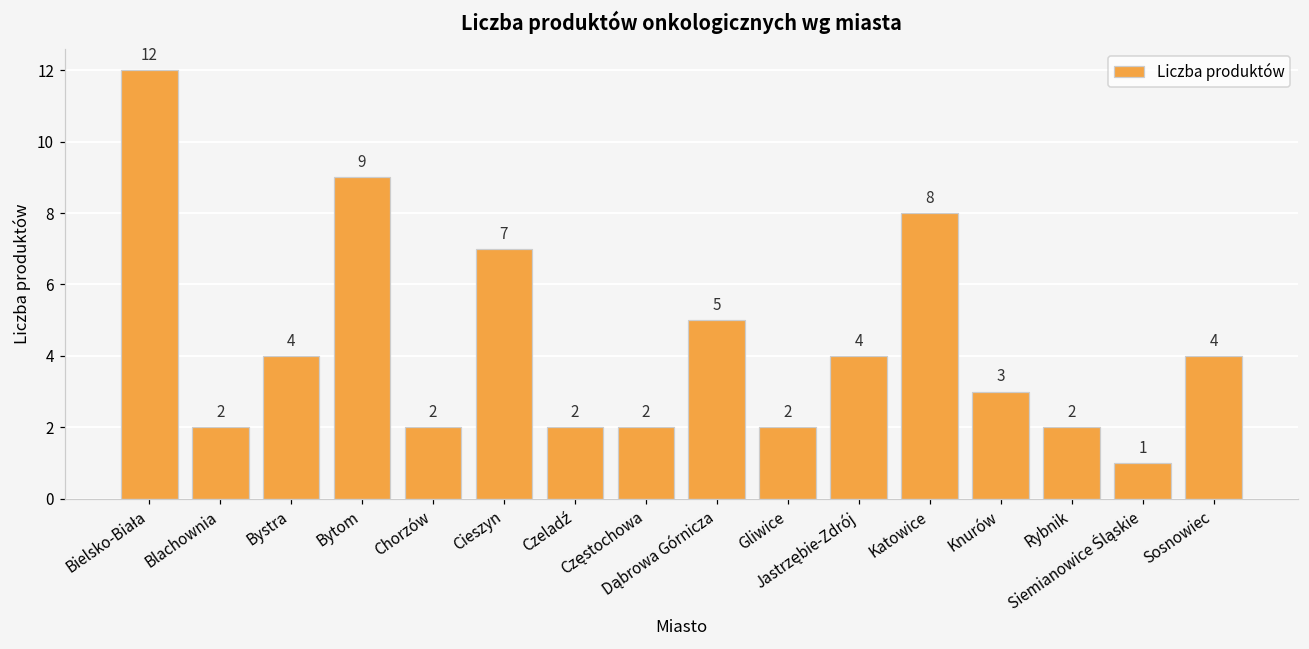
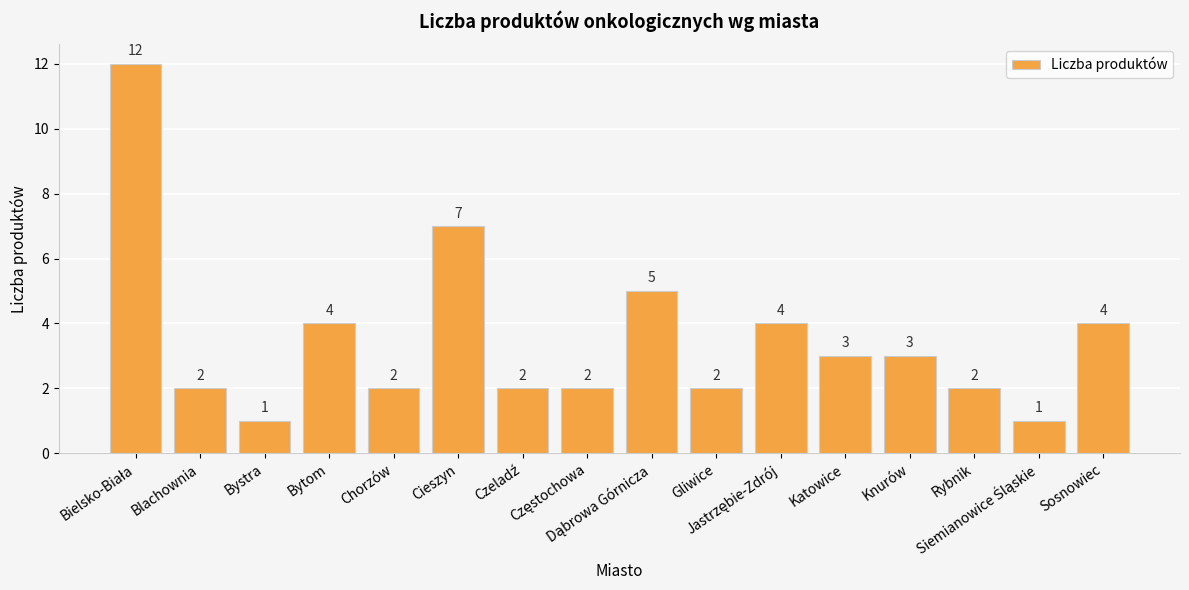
  {
    "Bielsko-Biała": 12,
    "Blachownia": 2,
-   "Bystra": 4,
-   "Bytom": 9,
+   "Bystra": 1,
+   "Bytom": 4,
    "Chorzów": 2,
    "Cieszyn": 7,
    "Czeladź": 2,
    "Częstochowa": 2,
    "Dąbrowa Górnicza": 5,
    "Gliwice": 2,
    "Jastrzębie-Zdrój": 4,
-   "Katowice": 8,
+   "Katowice": 3,
    "Knurów": 3,
    "Rybnik": 2,
    "Siemianowice Śląskie": 1,
    "Sosnowiec": 4
  }
